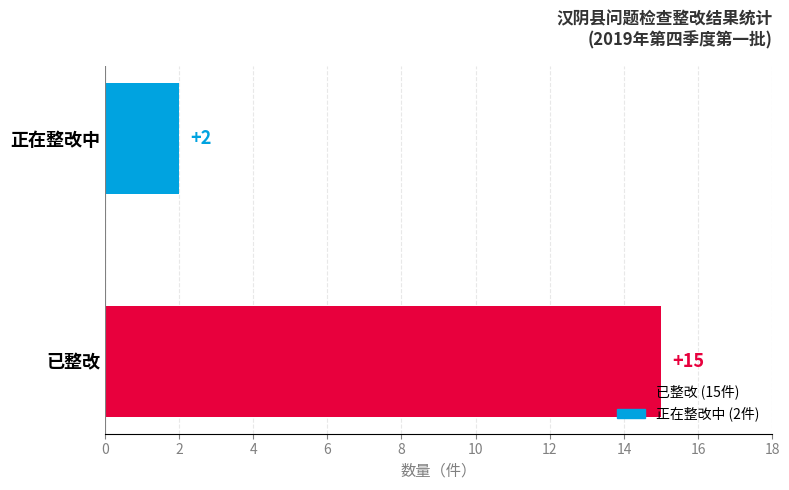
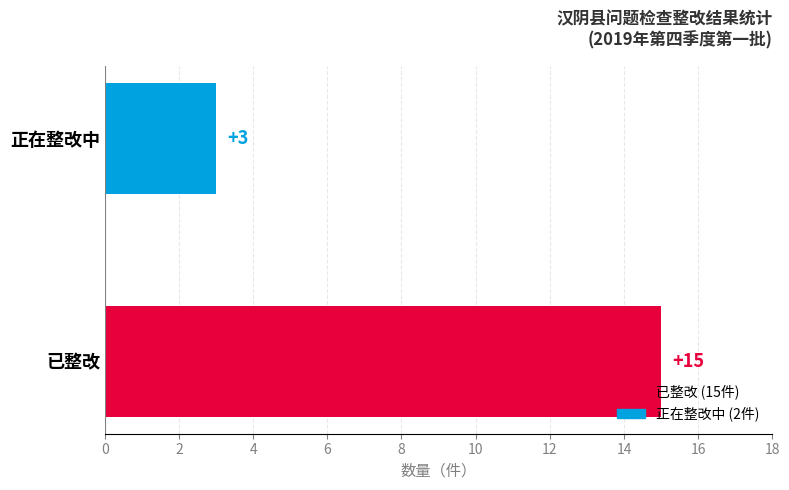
  {
-   "正在整改中": "+2",
+   "正在整改中": "+3",
    "已整改": "+15"
  }
